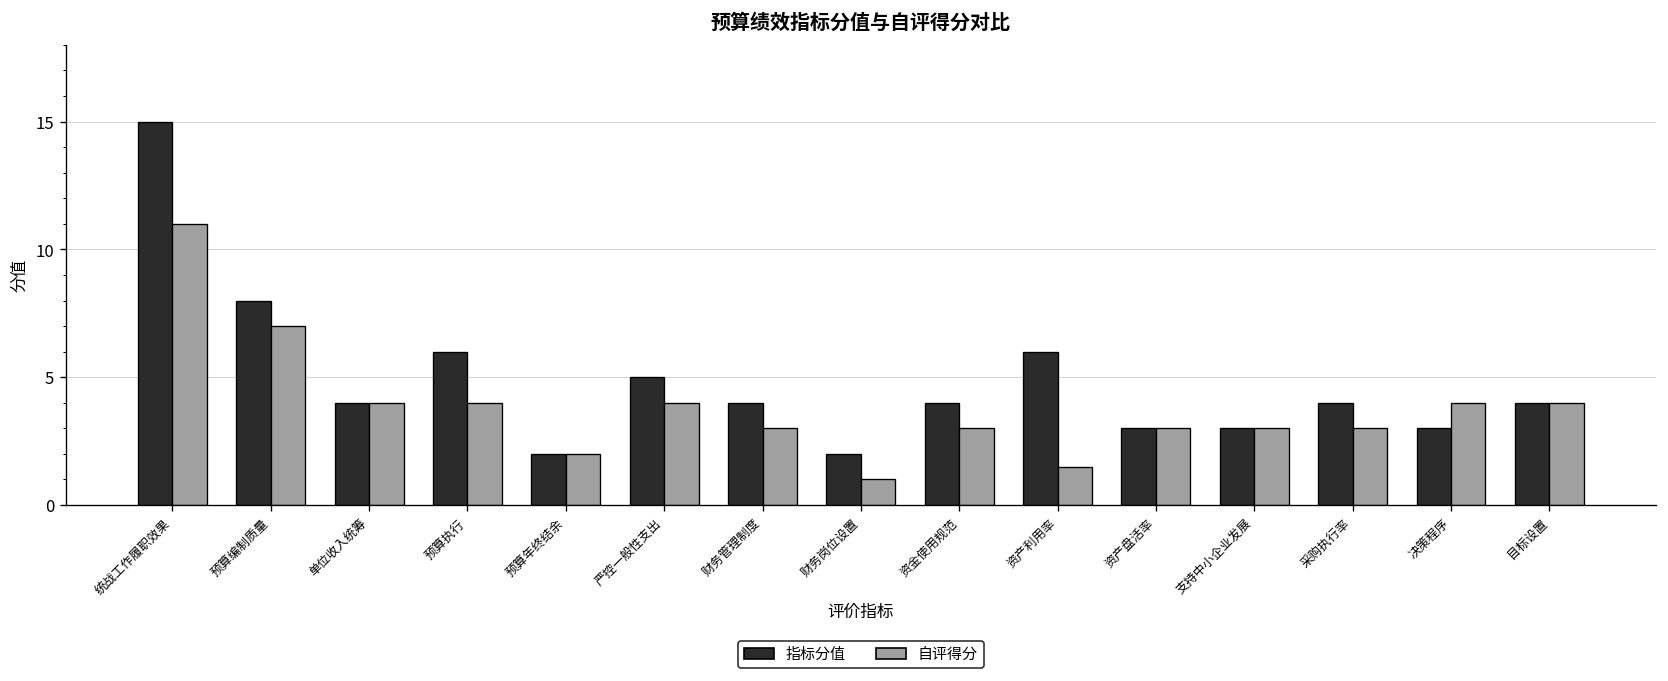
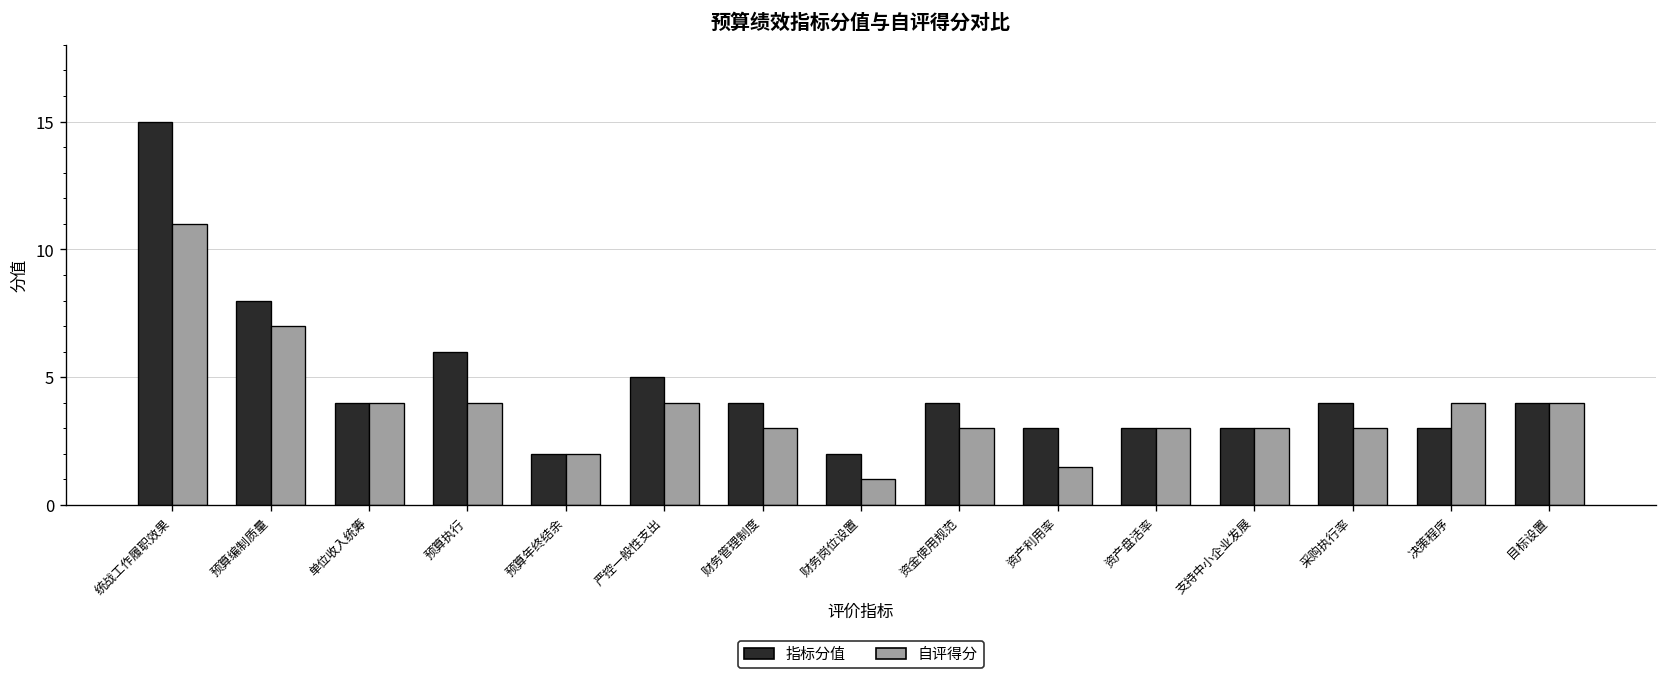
  {
    "指标分值": {
      "统战工作履职效果": 15,
      "预算编制质量": 8,
      "单位收入统筹": 4,
      "预算执行": 6,
      "预算年终结余": 2,
      "严控一般性支出": 5,
      "财务管理制度": 4,
      "财务岗位设置": 2,
      "资金使用规范": 4,
-     "资产利用率": 6,
+     "资产利用率": 3,
      "资产盘活率": 3,
      "支持中小企业发展": 3,
      "采购执行率": 4,
      "决策程序": 3,
      "目标设置": 4
    },
    "自评得分": {
      "统战工作履职效果": 11,
      "预算编制质量": 7,
      "单位收入统筹": 4,
      "预算执行": 4,
      "预算年终结余": 2,
      "严控一般性支出": 4,
      "财务管理制度": 3,
      "财务岗位设置": 1,
      "资金使用规范": 3,
      "资产利用率": 1.5,
      "资产盘活率": 3,
      "支持中小企业发展": 3,
      "采购执行率": 3,
      "决策程序": 4,
      "目标设置": 4
    }
  }
